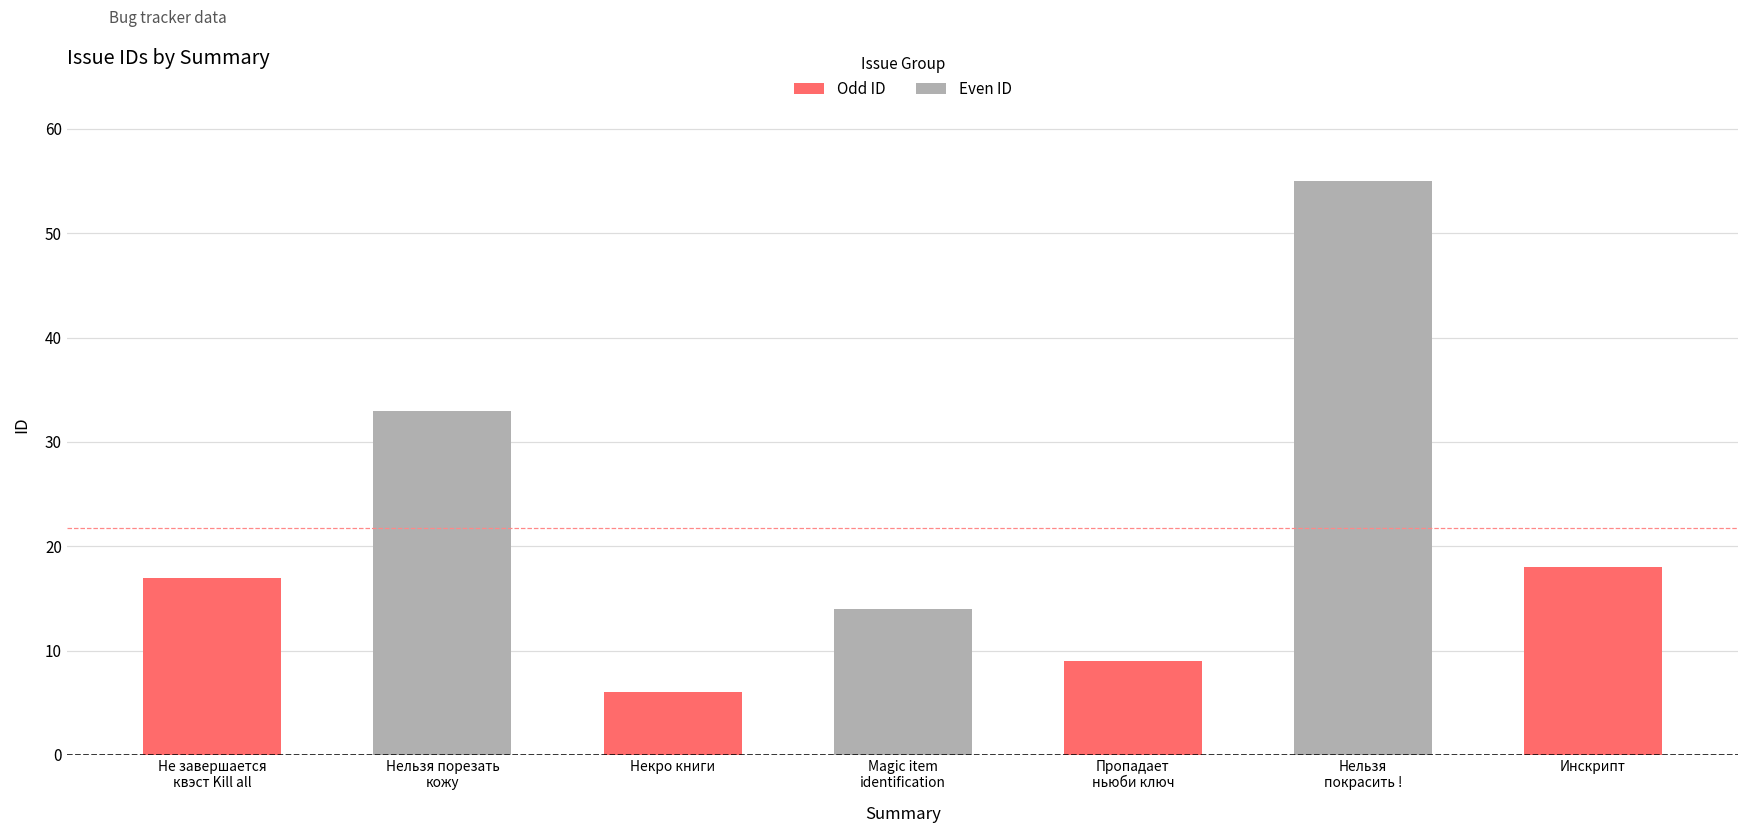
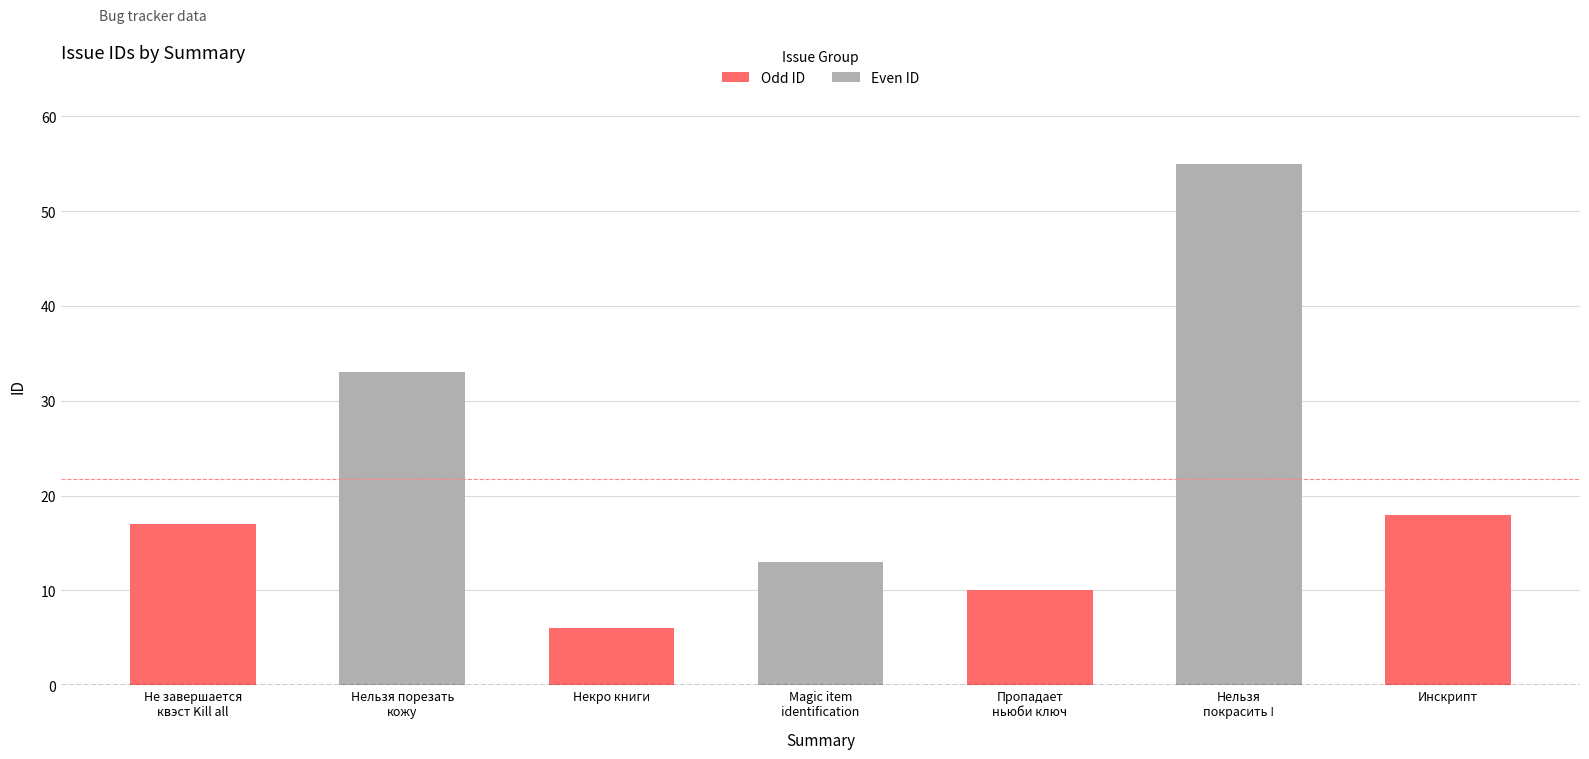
  {
    "Odd ID": {
      "Не завершается квэст Kill all": 17,
      "Некро книги": 6,
-     "Пропадает ньюби ключ": 9,
+     "Пропадает ньюби ключ": 10,
      "Инскрипт": 18
    },
    "Even ID": {
      "Нельзя порезать кожу": 33,
-     "Magic item identification": 14,
+     "Magic item identification": 13,
      "Нельзя покрасить !": 55
    }
  }
